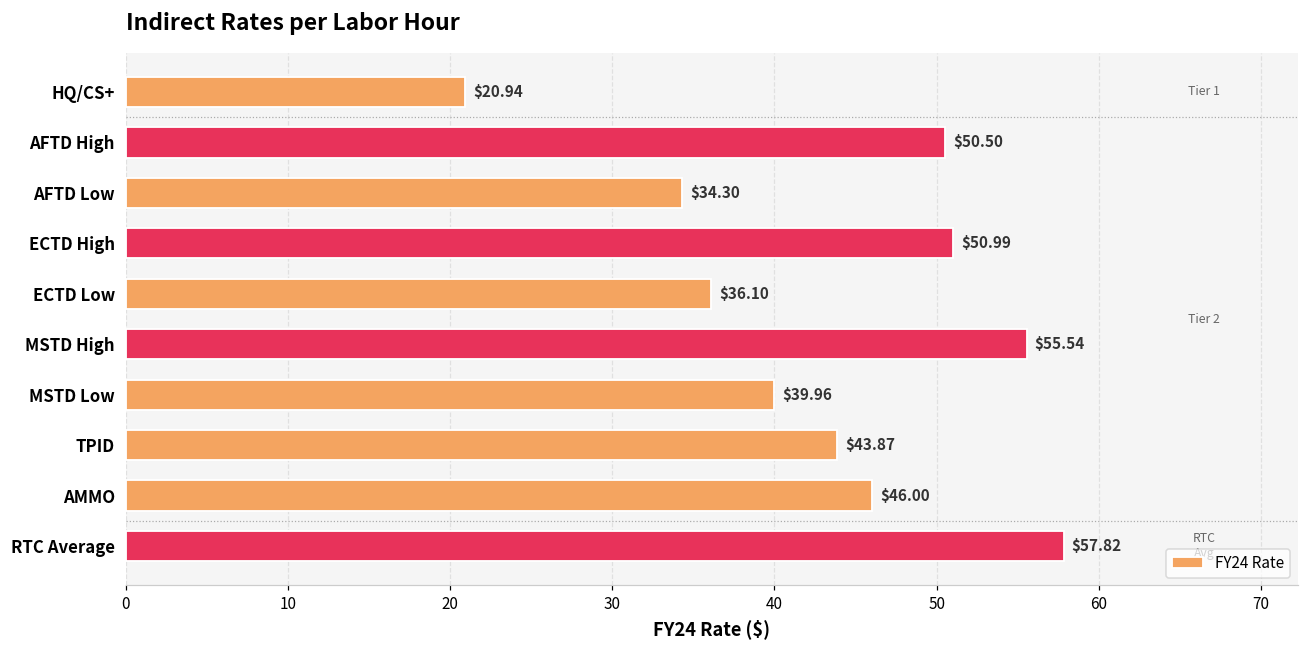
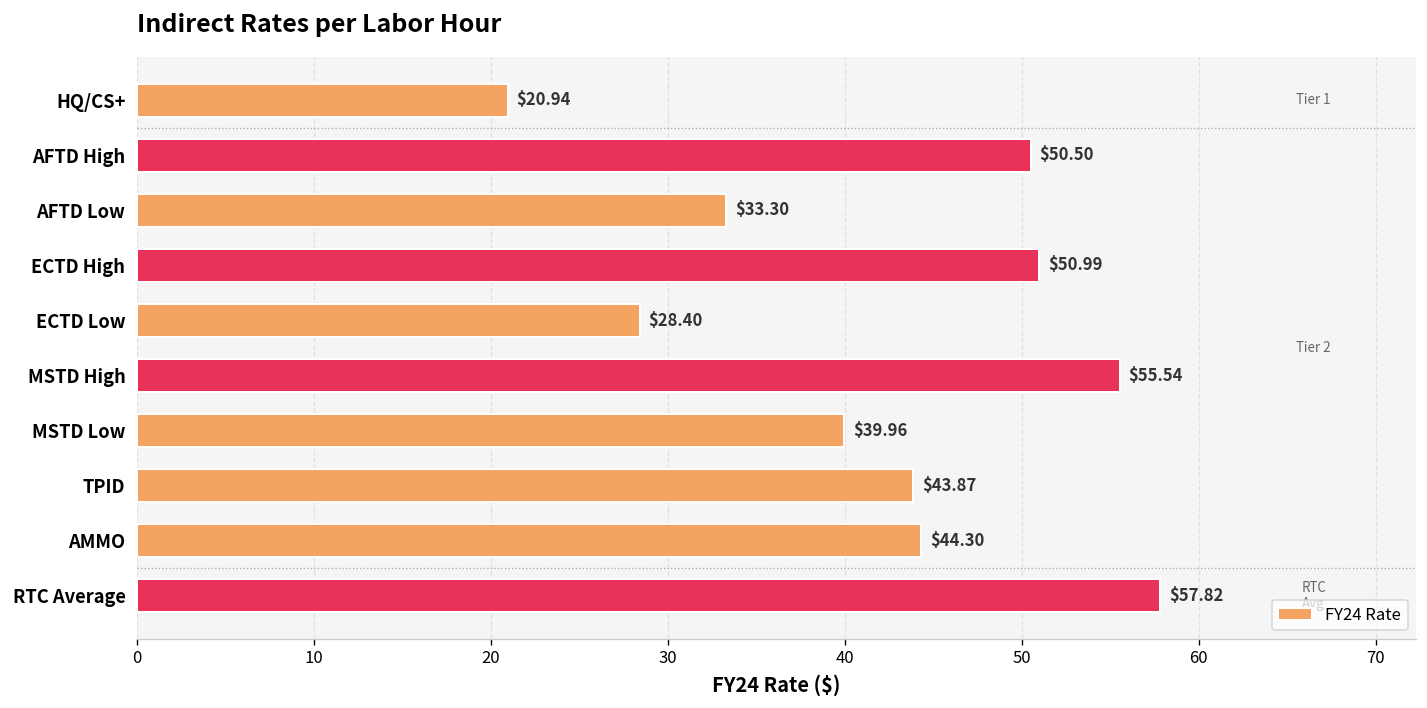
  {
    "HQ/CS+": "$20.94",
    "AFTD High": "$50.50",
-   "AFTD Low": "$34.30",
+   "AFTD Low": "$33.30",
    "ECTD High": "$50.99",
-   "ECTD Low": "$36.10",
+   "ECTD Low": "$28.40",
    "MSTD High": "$55.54",
    "MSTD Low": "$39.96",
    "TPID": "$43.87",
-   "AMMO": "$46.00",
+   "AMMO": "$44.30",
    "RTC Average": "$57.82"
  }
